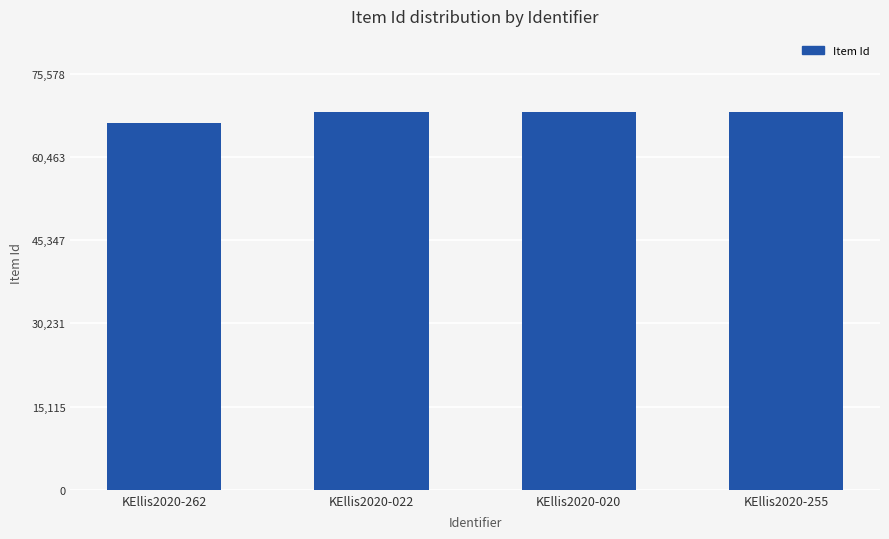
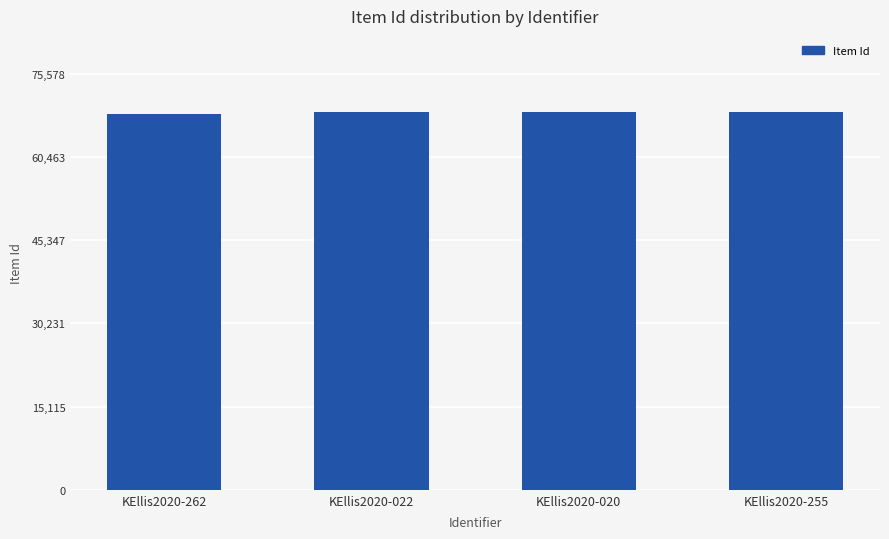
  {
-   "KEllis2020-262": "67,000",
+   "KEllis2020-262": "68,000",
    "KEllis2020-022": "69,000",
    "KEllis2020-020": "69,000",
    "KEllis2020-255": "69,000"
  }
